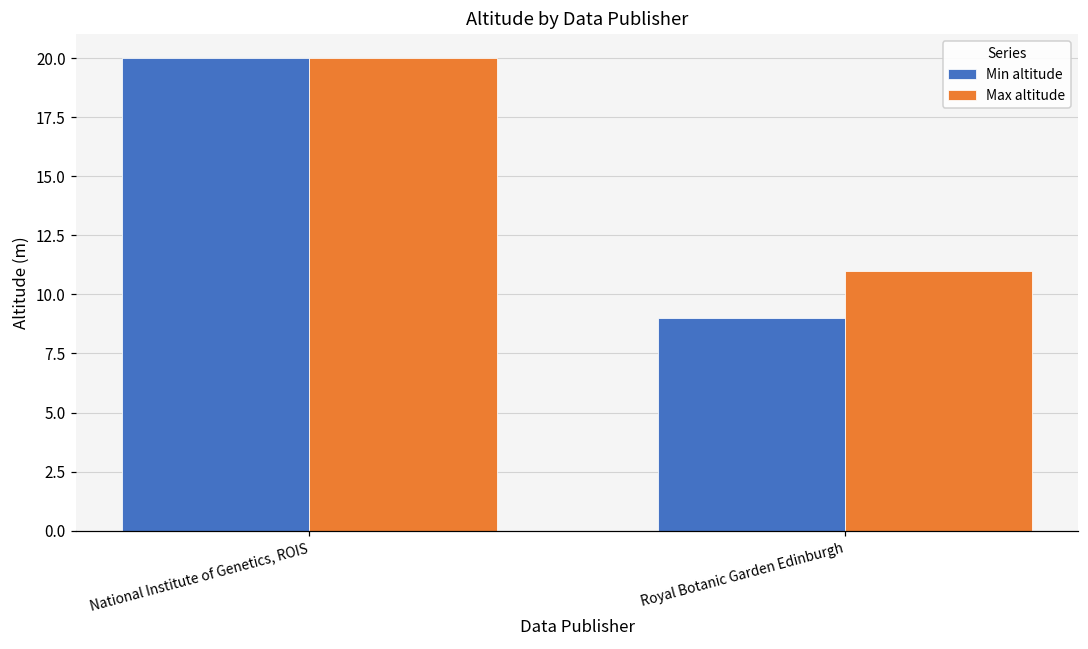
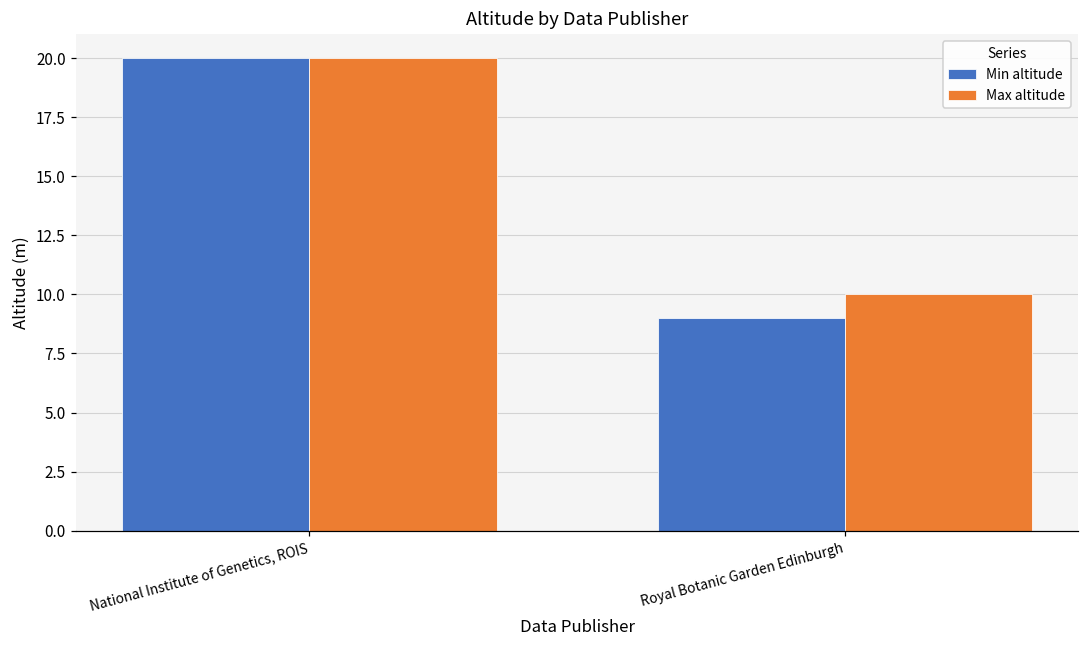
  {
    "Min altitude": {
      "National Institute of Genetics, ROIS": 20,
      "Royal Botanic Garden Edinburgh": 9
    },
    "Max altitude": {
      "National Institute of Genetics, ROIS": 20,
-     "Royal Botanic Garden Edinburgh": 11
+     "Royal Botanic Garden Edinburgh": 10
    }
  }
